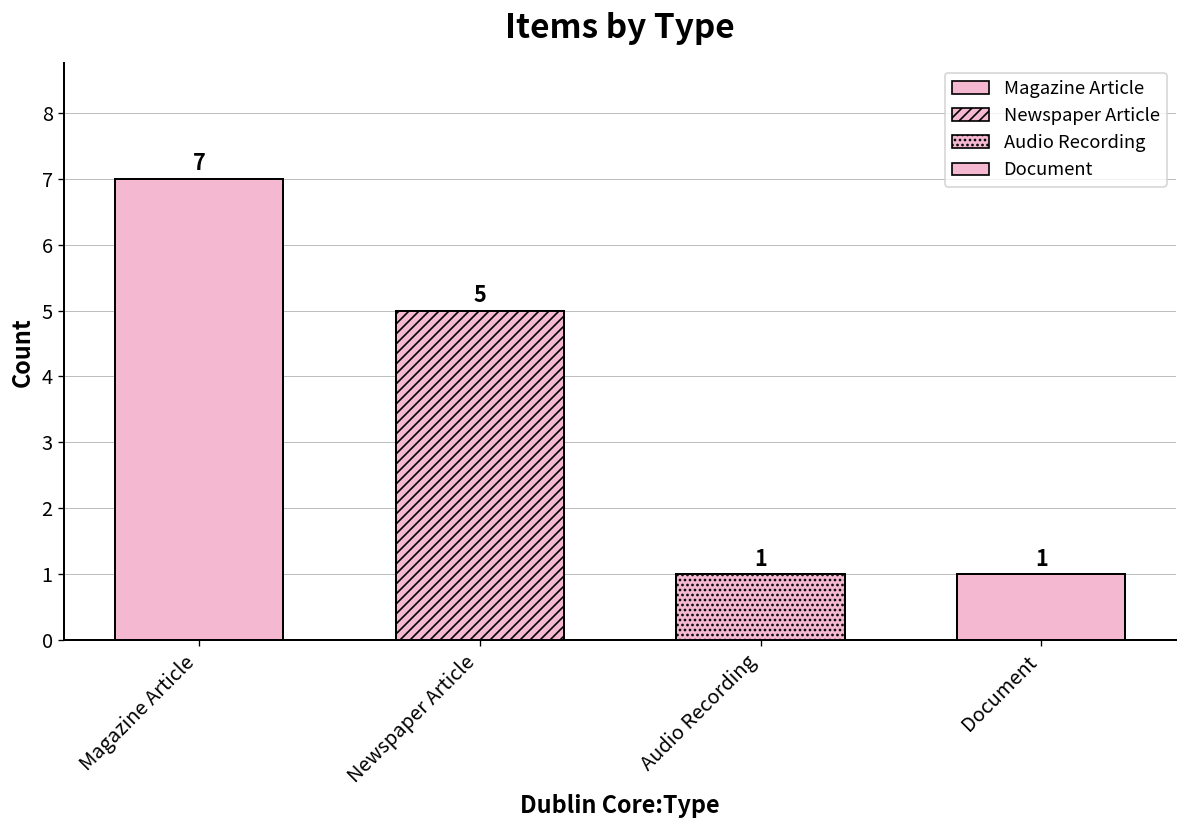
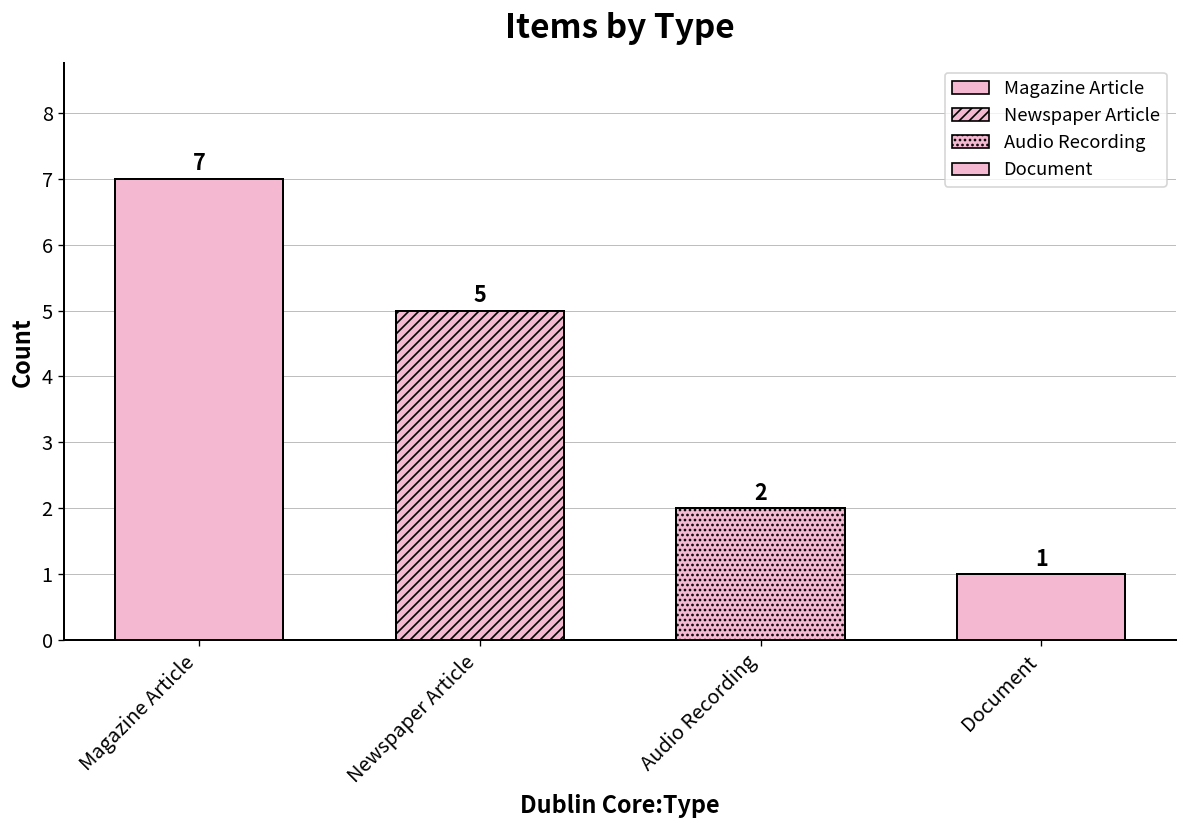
  {
    "Magazine Article": 7,
    "Newspaper Article": 5,
-   "Audio Recording": 1,
+   "Audio Recording": 2,
    "Document": 1
  }
